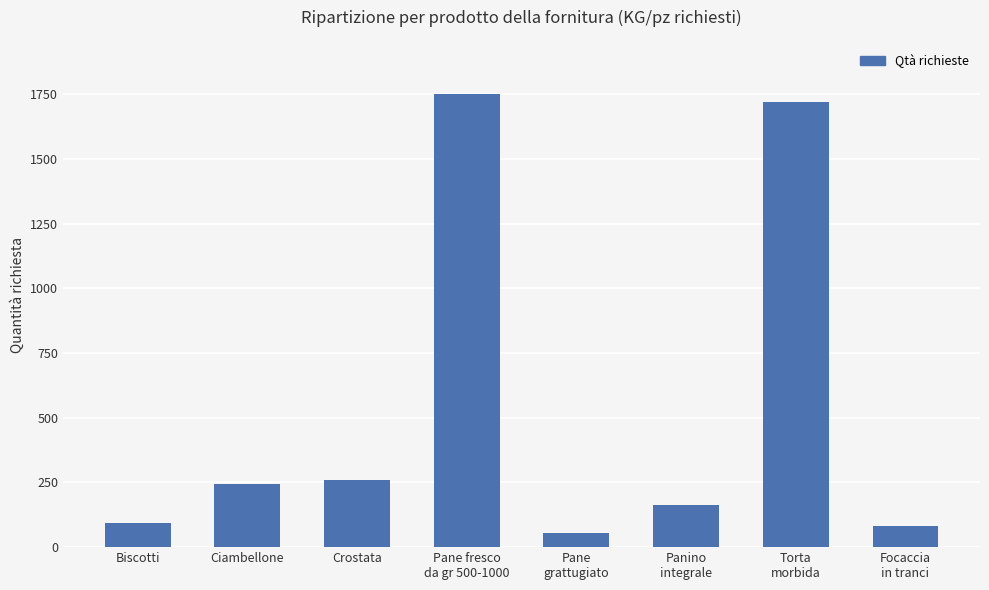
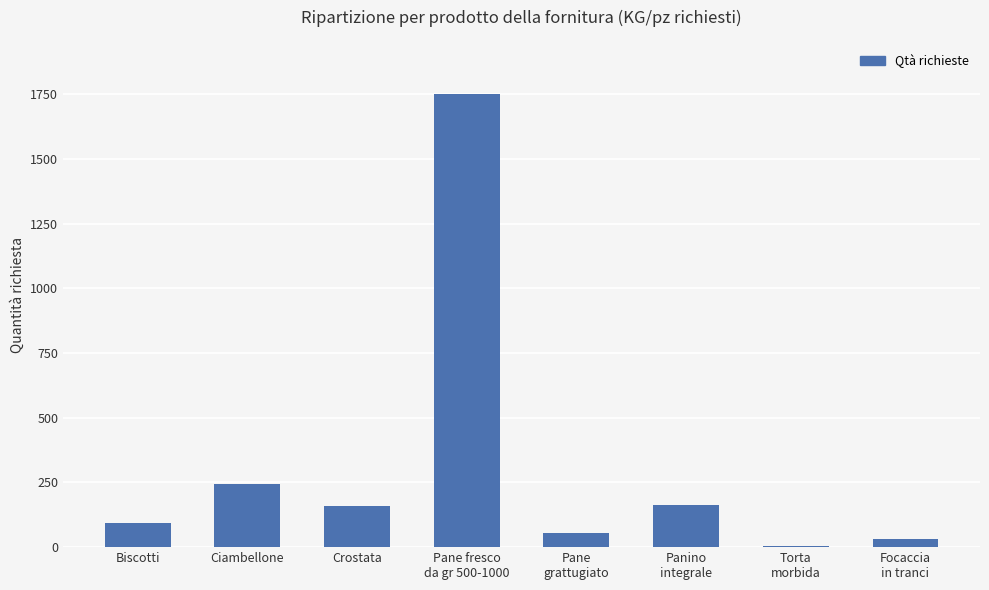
  {
    "Biscotti": 100,
    "Ciambellone": 250,
-   "Crostata": 260,
+   "Crostata": 160,
    "Pane fresco da gr 500-1000": 1750,
    "Pane grattugiato": 60,
    "Panino integrale": 160,
-   "Torta morbida": 1720,
-   "Focaccia in tranci": 80
+   "Torta morbida": 10,
+   "Focaccia in tranci": 30
  }
